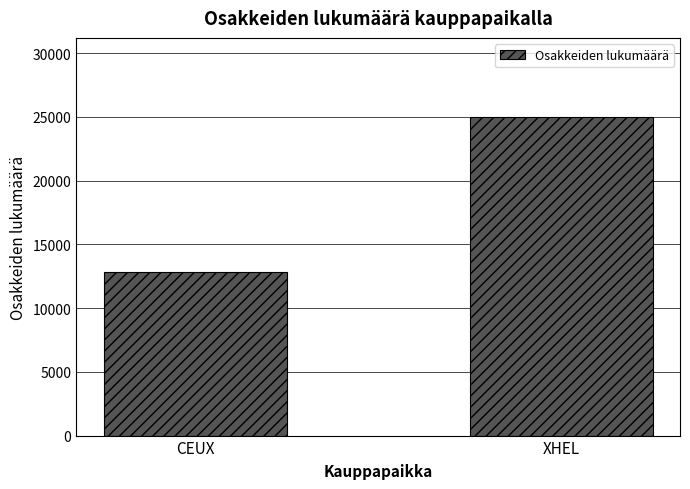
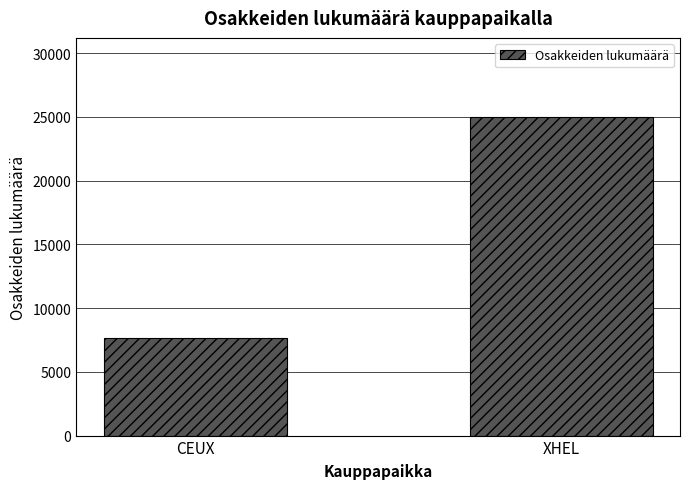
  {
-   "CEUX": 12800,
+   "CEUX": 7700,
    "XHEL": 25000
  }
